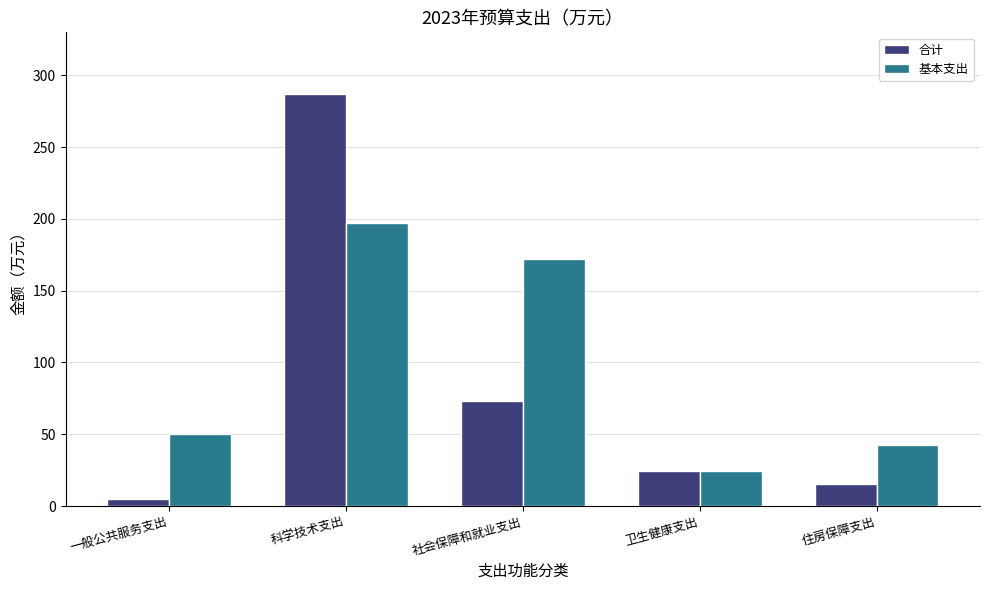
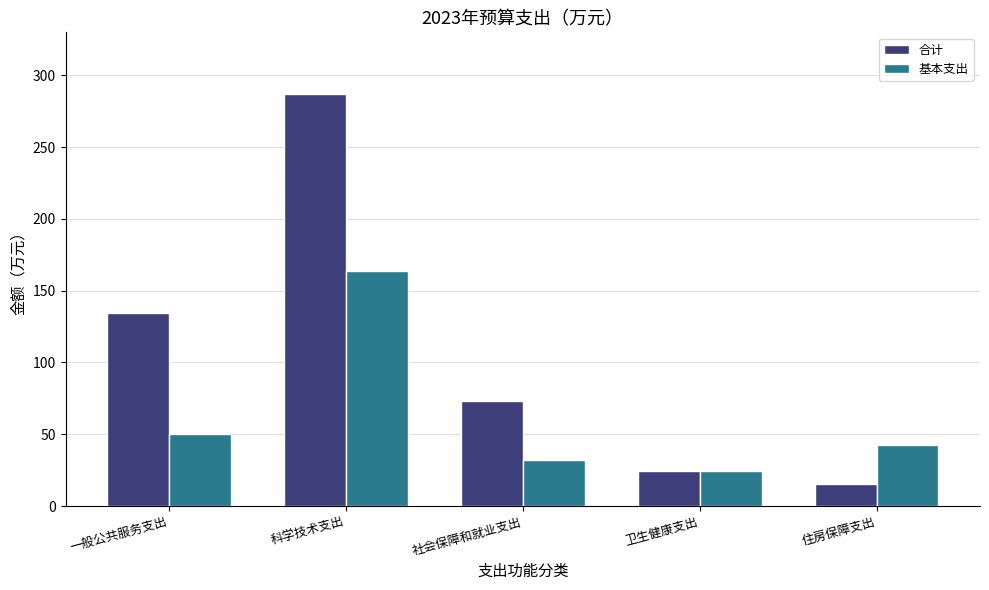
  {
    "合计": {
-     "一般公共服务支出": 5,
+     "一般公共服务支出": 135,
      "科学技术支出": 287,
      "社会保障和就业支出": 73,
      "卫生健康支出": 25,
      "住房保障支出": 15
    },
    "基本支出": {
      "一般公共服务支出": 50,
-     "科学技术支出": 197,
-     "社会保障和就业支出": 172,
+     "科学技术支出": 164,
+     "社会保障和就业支出": 32,
      "卫生健康支出": 25,
      "住房保障支出": 42
    }
  }
